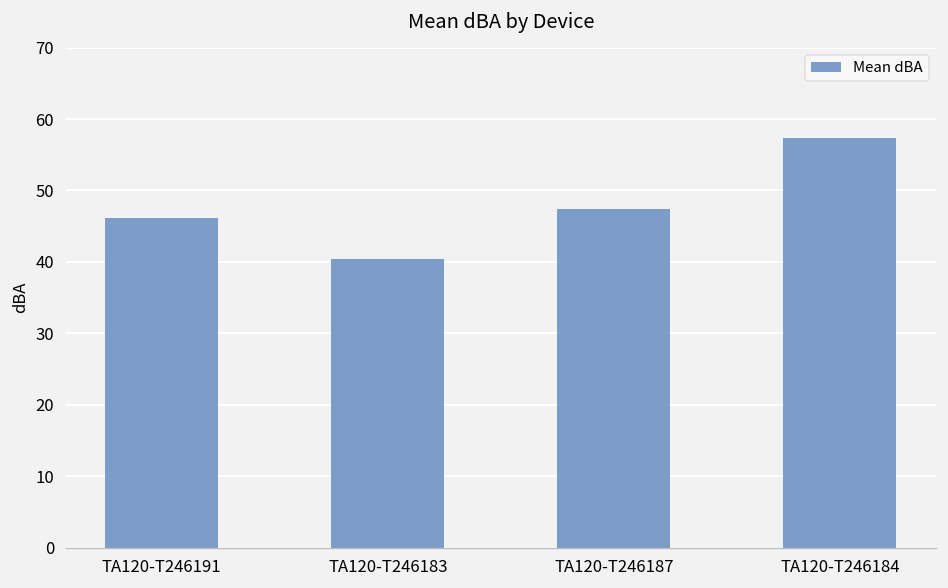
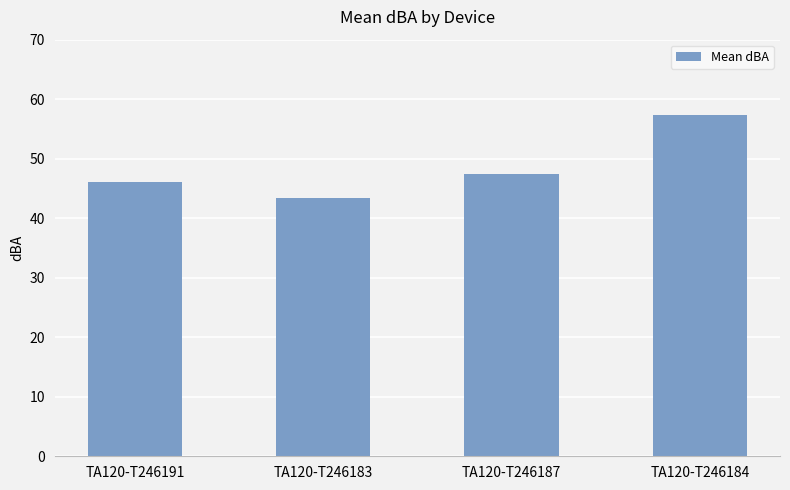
  {
    "TA120-T246191": 46,
-   "TA120-T246183": 40,
+   "TA120-T246183": 43,
    "TA120-T246187": 47,
    "TA120-T246184": 57
  }
